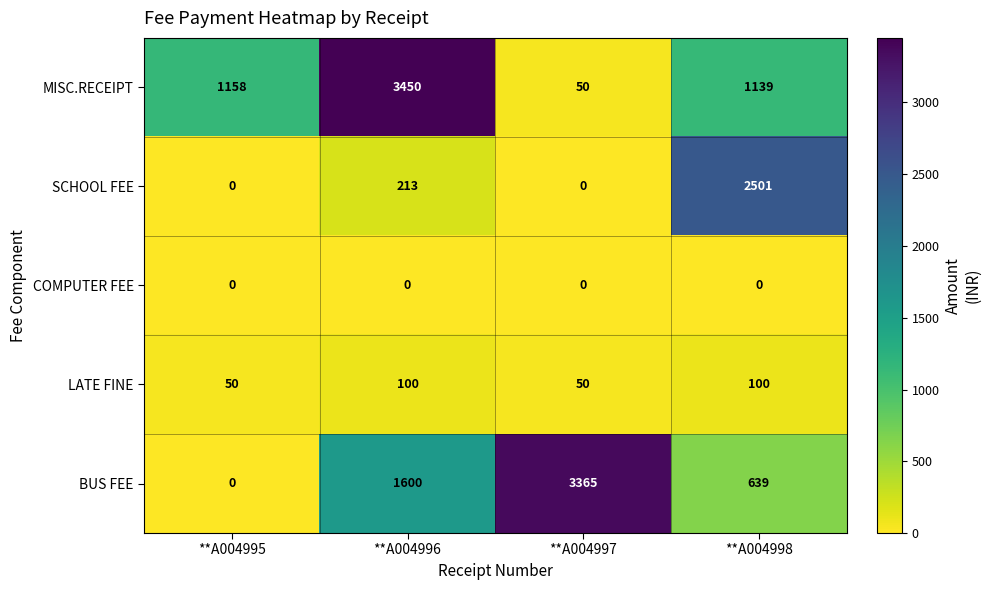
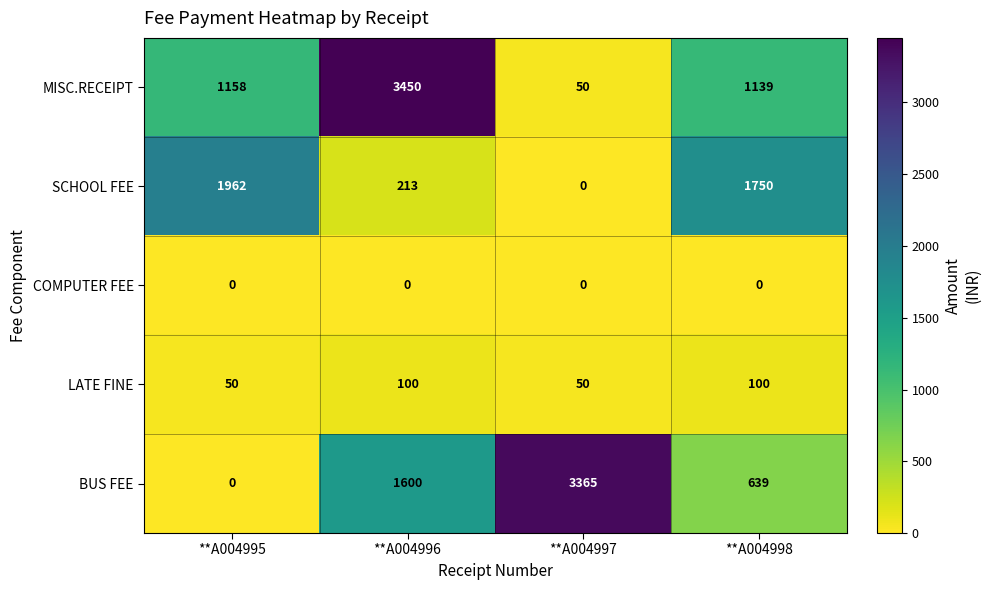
  {
    "MISC.RECEIPT": {
      "**A004995": 1158,
      "**A004996": 3450,
      "**A004997": 50,
      "**A004998": 1139
    },
    "SCHOOL FEE": {
-     "**A004995": 0,
+     "**A004995": 1962,
      "**A004996": 213,
      "**A004997": 0,
-     "**A004998": 2501
+     "**A004998": 1750
    },
    "COMPUTER FEE": {
      "**A004995": 0,
      "**A004996": 0,
      "**A004997": 0,
      "**A004998": 0
    },
    "LATE FINE": {
      "**A004995": 50,
      "**A004996": 100,
      "**A004997": 50,
      "**A004998": 100
    },
    "BUS FEE": {
      "**A004995": 0,
      "**A004996": 1600,
      "**A004997": 3365,
      "**A004998": 639
    }
  }
